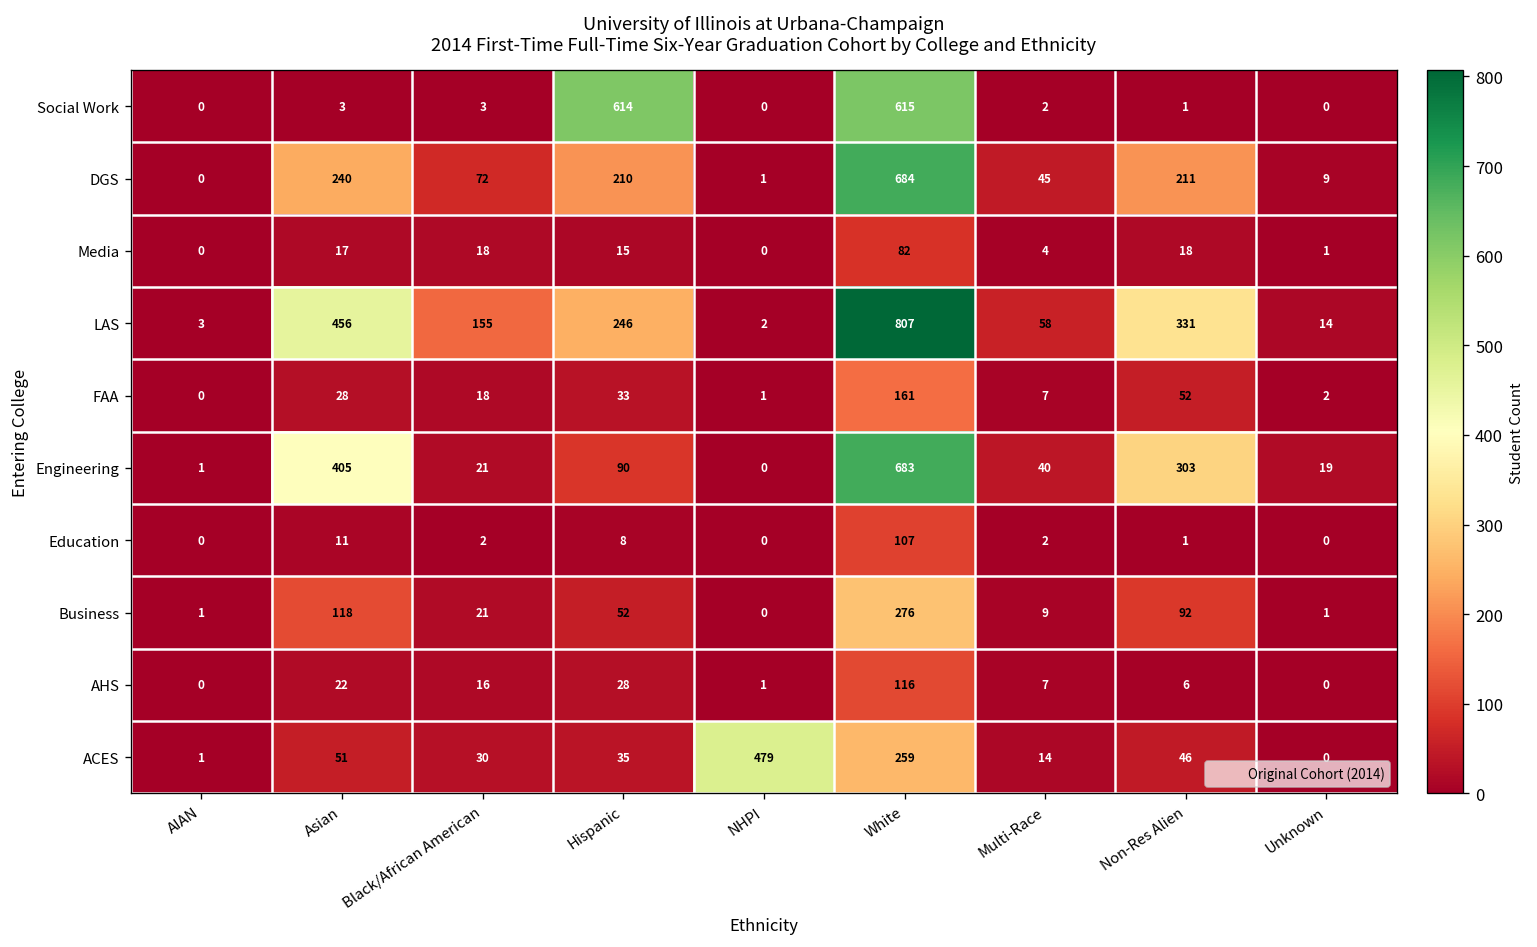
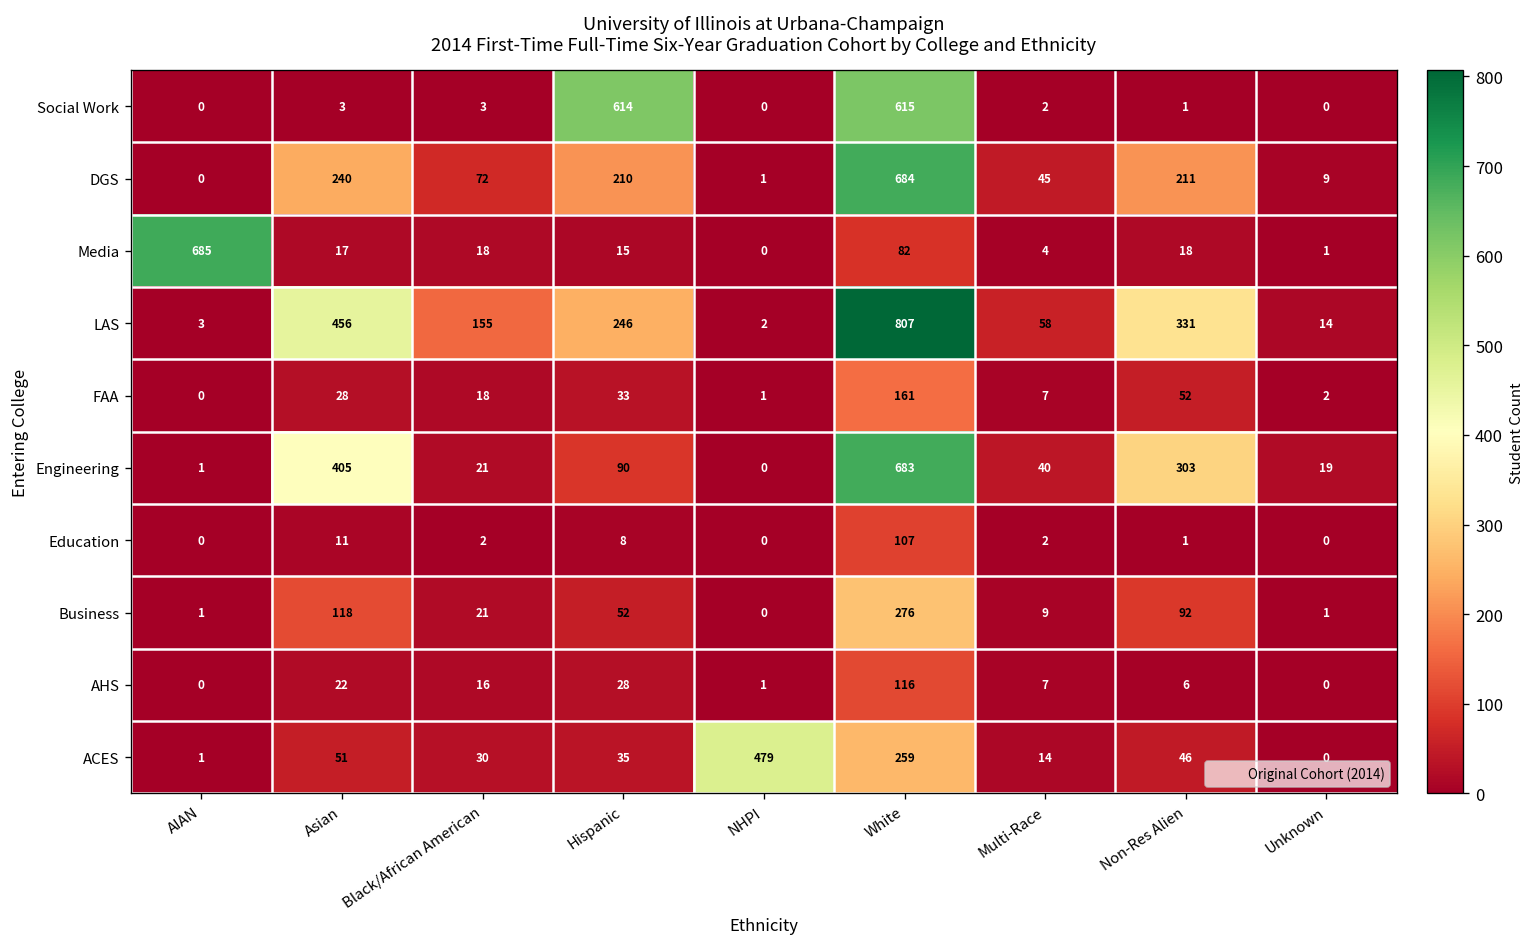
  {
    "Social Work": {
      "AIAN": 0,
      "Asian": 3,
      "Black/African American": 3,
      "Hispanic": 614,
      "NHPI": 0,
      "White": 615,
      "Multi-Race": 2,
      "Non-Res Alien": 1,
      "Unknown": 0
    },
    "DGS": {
      "AIAN": 0,
      "Asian": 240,
      "Black/African American": 72,
      "Hispanic": 210,
      "NHPI": 1,
      "White": 684,
      "Multi-Race": 45,
      "Non-Res Alien": 211,
      "Unknown": 9
    },
    "Media": {
-     "AIAN": 0,
+     "AIAN": 685,
      "Asian": 17,
      "Black/African American": 18,
      "Hispanic": 15,
      "NHPI": 0,
      "White": 82,
      "Multi-Race": 4,
      "Non-Res Alien": 18,
      "Unknown": 1
    },
    "LAS": {
      "AIAN": 3,
      "Asian": 456,
      "Black/African American": 155,
      "Hispanic": 246,
      "NHPI": 2,
      "White": 807,
      "Multi-Race": 58,
      "Non-Res Alien": 331,
      "Unknown": 14
    },
    "FAA": {
      "AIAN": 0,
      "Asian": 28,
      "Black/African American": 18,
      "Hispanic": 33,
      "NHPI": 1,
      "White": 161,
      "Multi-Race": 7,
      "Non-Res Alien": 52,
      "Unknown": 2
    },
    "Engineering": {
      "AIAN": 1,
      "Asian": 405,
      "Black/African American": 21,
      "Hispanic": 90,
      "NHPI": 0,
      "White": 683,
      "Multi-Race": 40,
      "Non-Res Alien": 303,
      "Unknown": 19
    },
    "Education": {
      "AIAN": 0,
      "Asian": 11,
      "Black/African American": 2,
      "Hispanic": 8,
      "NHPI": 0,
      "White": 107,
      "Multi-Race": 2,
      "Non-Res Alien": 1,
      "Unknown": 0
    },
    "Business": {
      "AIAN": 1,
      "Asian": 118,
      "Black/African American": 21,
      "Hispanic": 52,
      "NHPI": 0,
      "White": 276,
      "Multi-Race": 9,
      "Non-Res Alien": 92,
      "Unknown": 1
    },
    "AHS": {
      "AIAN": 0,
      "Asian": 22,
      "Black/African American": 16,
      "Hispanic": 28,
      "NHPI": 1,
      "White": 116,
      "Multi-Race": 7,
      "Non-Res Alien": 6,
      "Unknown": 0
    },
    "ACES": {
      "AIAN": 1,
      "Asian": 51,
      "Black/African American": 30,
      "Hispanic": 35,
      "NHPI": 479,
      "White": 259,
      "Multi-Race": 14,
      "Non-Res Alien": 46
    }
  }
